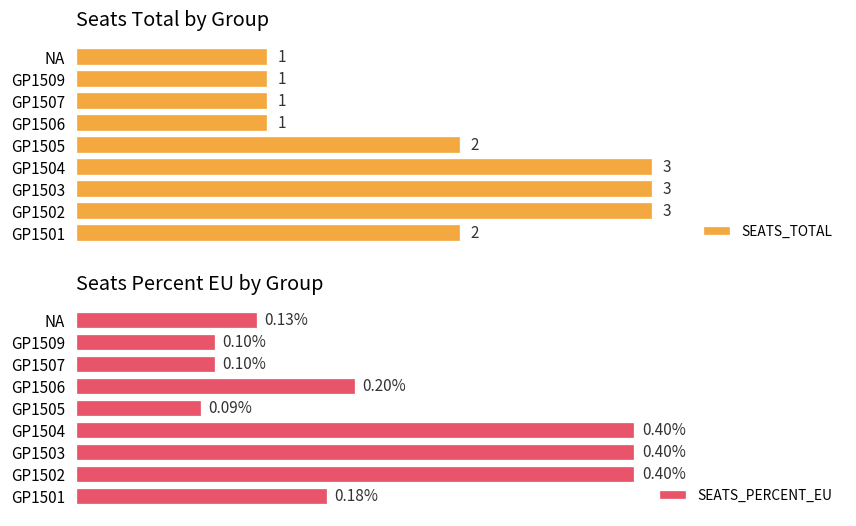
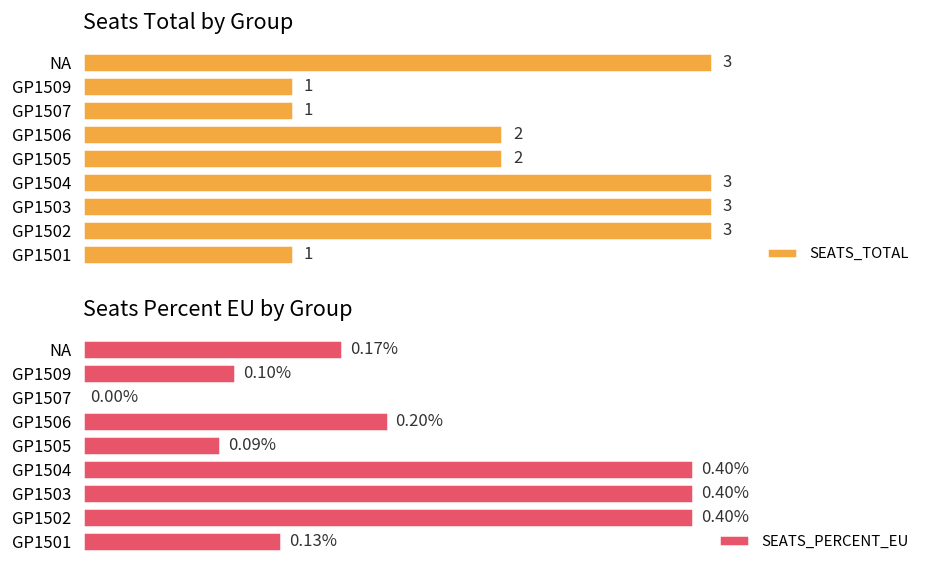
  {
    "Seats Total by Group": {
-     "NA": "1",
+     "NA": "3",
      "GP1509": "1",
      "GP1507": "1",
-     "GP1506": "1",
+     "GP1506": "2",
      "GP1505": "2",
      "GP1504": "3",
      "GP1503": "3",
      "GP1502": "3",
-     "GP1501": "2"
+     "GP1501": "1"
    },
    "Seats Percent EU by Group": {
-     "NA": "0.13%",
+     "NA": "0.17%",
      "GP1509": "0.10%",
-     "GP1507": "0.10%",
+     "GP1507": "0.00%",
      "GP1506": "0.20%",
      "GP1505": "0.09%",
      "GP1504": "0.40%",
      "GP1503": "0.40%",
      "GP1502": "0.40%",
-     "GP1501": "0.18%"
+     "GP1501": "0.13%"
    }
  }
